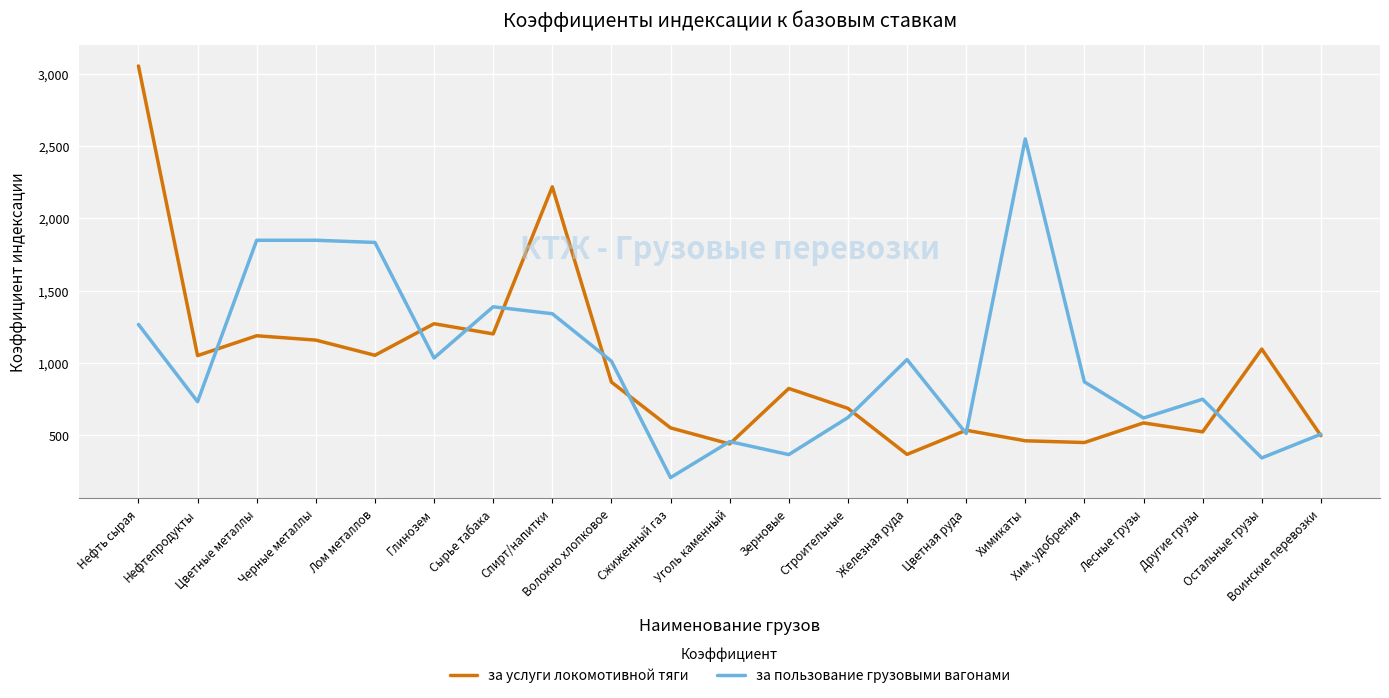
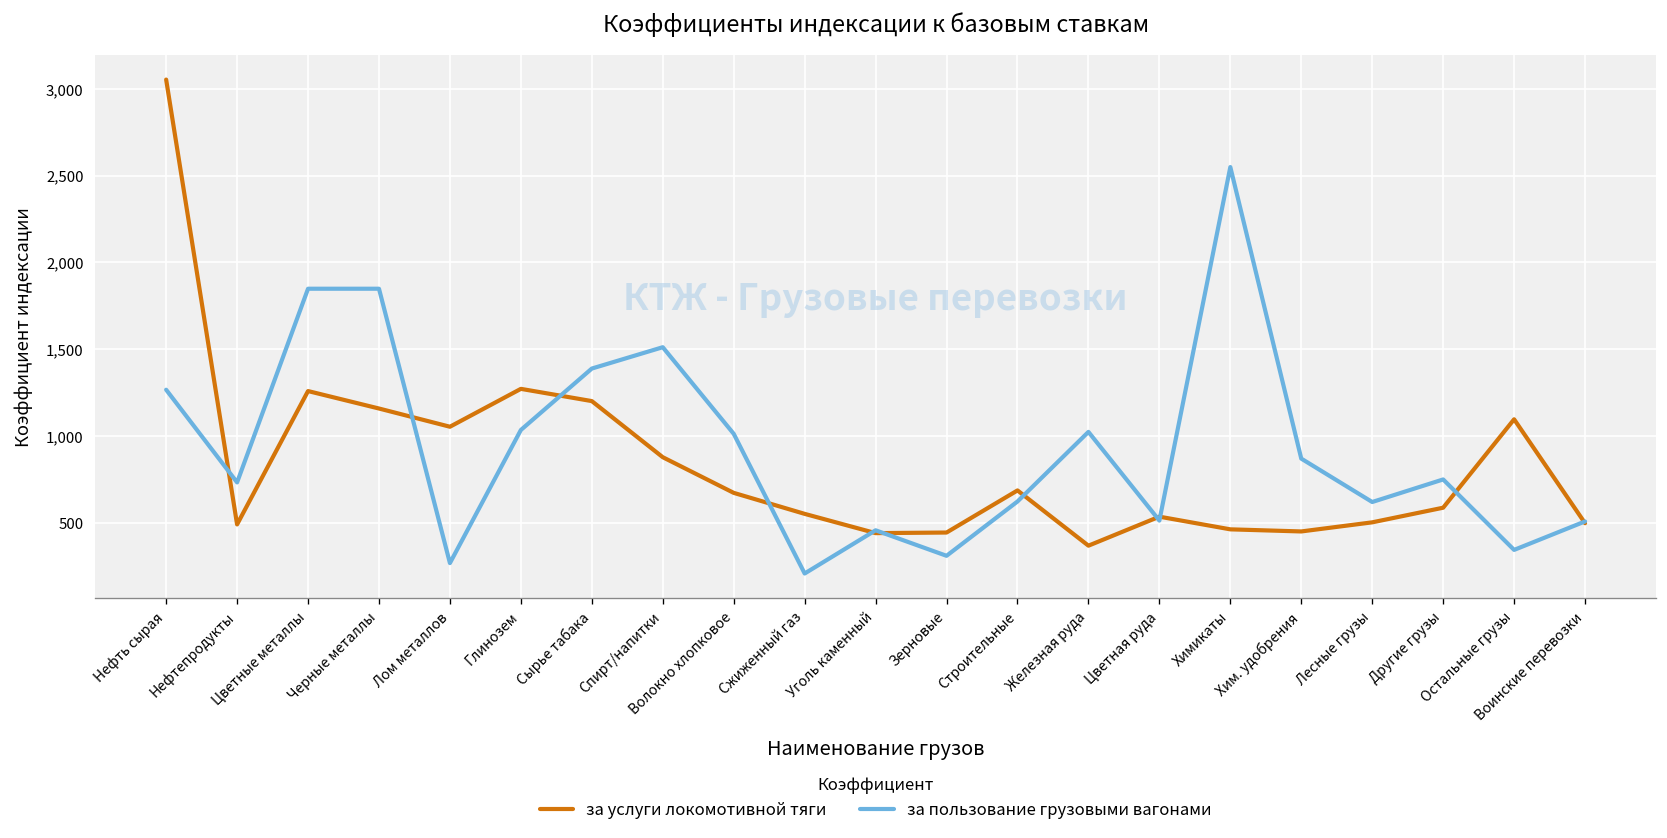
  {
    "за услуги локомотивной тяги": {
      "Нефть сырая": "3,050",
-     "Нефтепродукты": "1,050",
-     "Цветные металлы": "1,190",
+     "Нефтепродукты": "490",
+     "Цветные металлы": "1,260",
      "Черные металлы": "1,160",
      "Лом металлов": "1,050",
      "Глинозем": "1,270",
      "Сырье табака": "1,200",
-     "Спирт/напитки": "2,220",
-     "Волокно хлопковое": "870",
+     "Спирт/напитки": "880",
+     "Волокно хлопковое": "670",
      "Сжиженный газ": "550",
-     "Зерновые": "820",
+     "Зерновые": "440",
      "Строительные": "690",
      "Железная руда": "370",
      "Цветная руда": "530",
      "Химикаты": "460",
      "Хим. удобрения": "450",
-     "Лесные грузы": "590",
-     "Другие грузы": "520",
+     "Лесные грузы": "500",
+     "Другие грузы": "590",
      "Остальные грузы": "1,100"
    },
    "за пользование грузовыми вагонами": {
      "Нефть сырая": "1,270",
      "Нефтепродукты": "730",
      "Цветные металлы": "1,850",
      "Черные металлы": "1,850",
-     "Лом металлов": "1,830",
+     "Лом металлов": "270",
      "Глинозем": "1,030",
      "Сырье табака": "1,390",
-     "Спирт/напитки": "1,340",
+     "Спирт/напитки": "1,510",
      "Волокно хлопковое": "1,010",
      "Сжиженный газ": "210",
-     "Зерновые": "370",
+     "Зерновые": "310",
      "Строительные": "620",
      "Железная руда": "1,020",
      "Цветная руда": "510",
      "Химикаты": "2,550",
      "Хим. удобрения": "870",
      "Лесные грузы": "620",
      "Другие грузы": "750",
      "Остальные грузы": "340"
    }
  }
